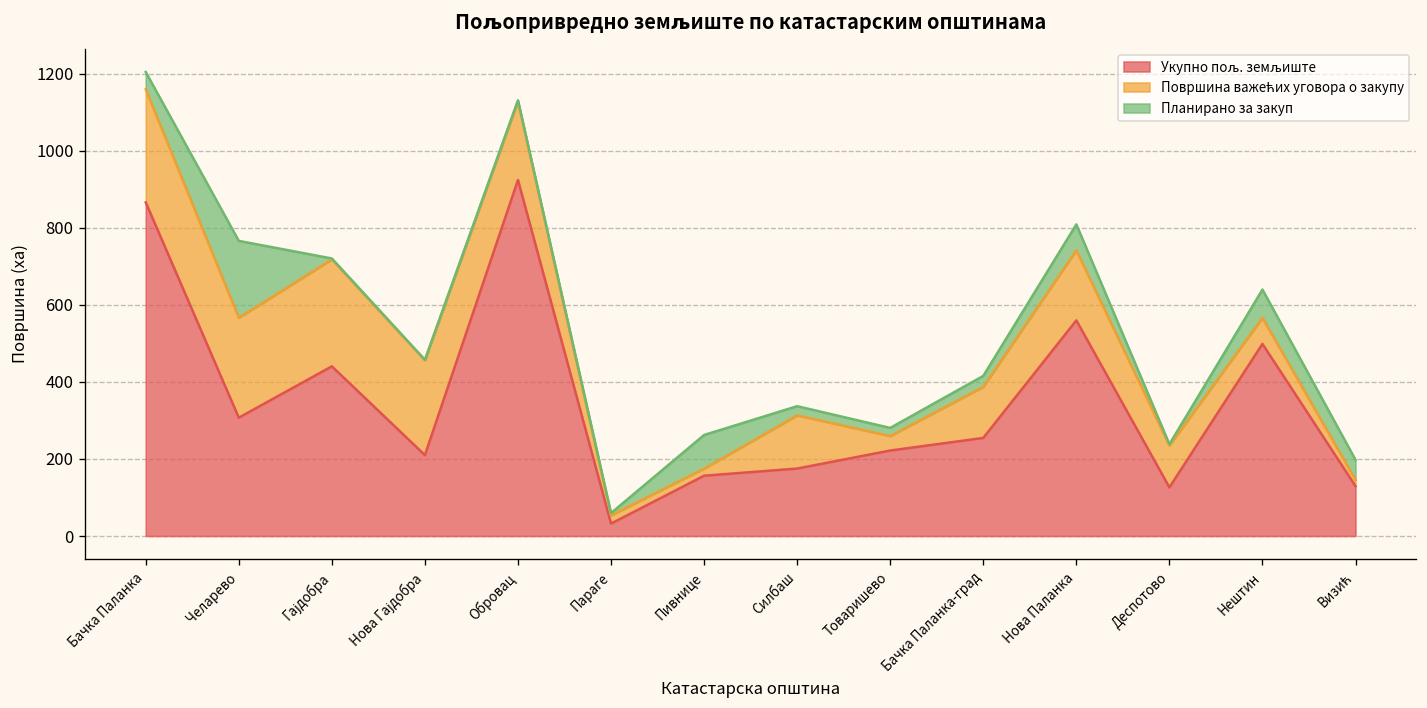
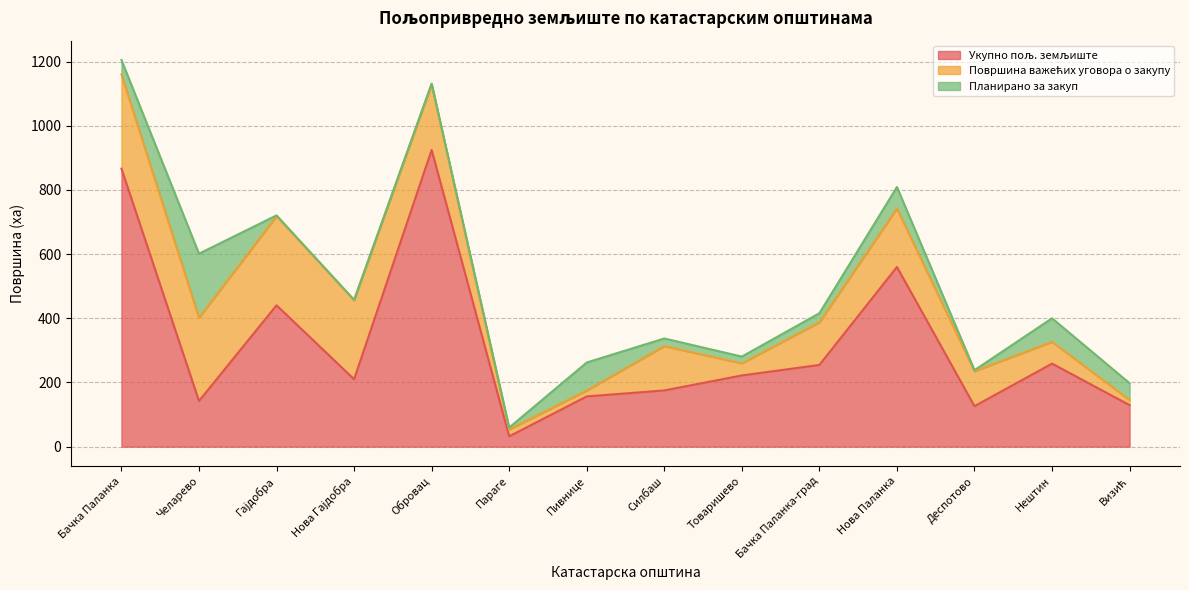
  {
    "Укупно пољ. земљиште": {
      "Бачка Паланка": 870,
-     "Челарево": 310,
+     "Челарево": 140,
      "Гајдобра": 440,
      "Нова Гајдобра": 210,
      "Обровац": 920,
      "Параге": 30,
      "Пивнице": 160,
      "Силбаш": 180,
      "Товаришево": 220,
      "Бачка Паланка-град": 250,
      "Нова Паланка": 560,
      "Деспотово": 130,
-     "Нештин": 500,
+     "Нештин": 260,
      "Визић": 130
    },
    "Површина важећих уговора о закупу": {
      "Бачка Паланка": 290,
      "Челарево": 260,
      "Пивнице": 20,
      "Силбаш": 140,
      "Товаришево": 40,
      "Бачка Паланка-град": 130,
      "Нова Паланка": 180,
      "Нештин": 70,
      "Визић": 20
    },
    "Планирано за закуп": {
      "Бачка Паланка": 50,
      "Челарево": 200,
      "Пивнице": 90,
      "Силбаш": 20,
      "Товаришево": 20,
      "Бачка Паланка-град": 30,
      "Нова Паланка": 70,
      "Нештин": 70,
      "Визић": 50
    }
  }
